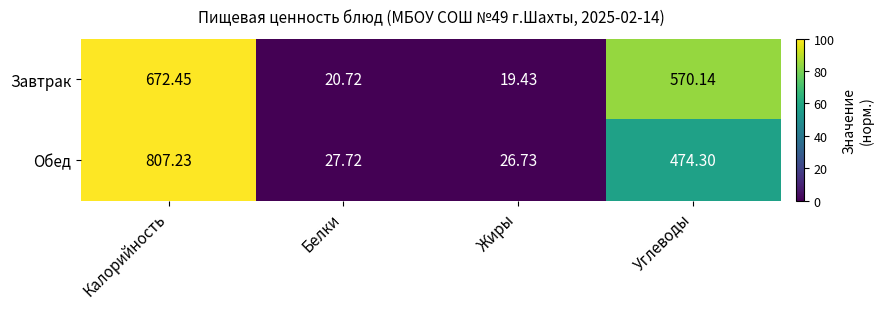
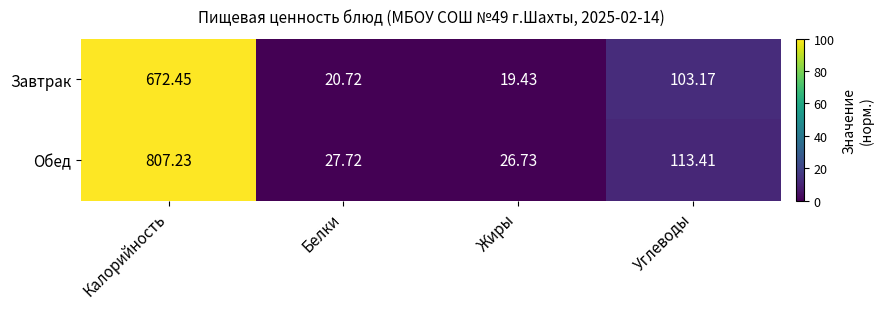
  {
    "Завтрак": {
      "Калорийность": 672.45,
      "Белки": 20.72,
      "Жиры": 19.43,
-     "Углеводы": 570.14
+     "Углеводы": 103.17
    },
    "Обед": {
      "Калорийность": 807.23,
      "Белки": 27.72,
      "Жиры": 26.73,
-     "Углеводы": 474.30
+     "Углеводы": 113.41
    }
  }
